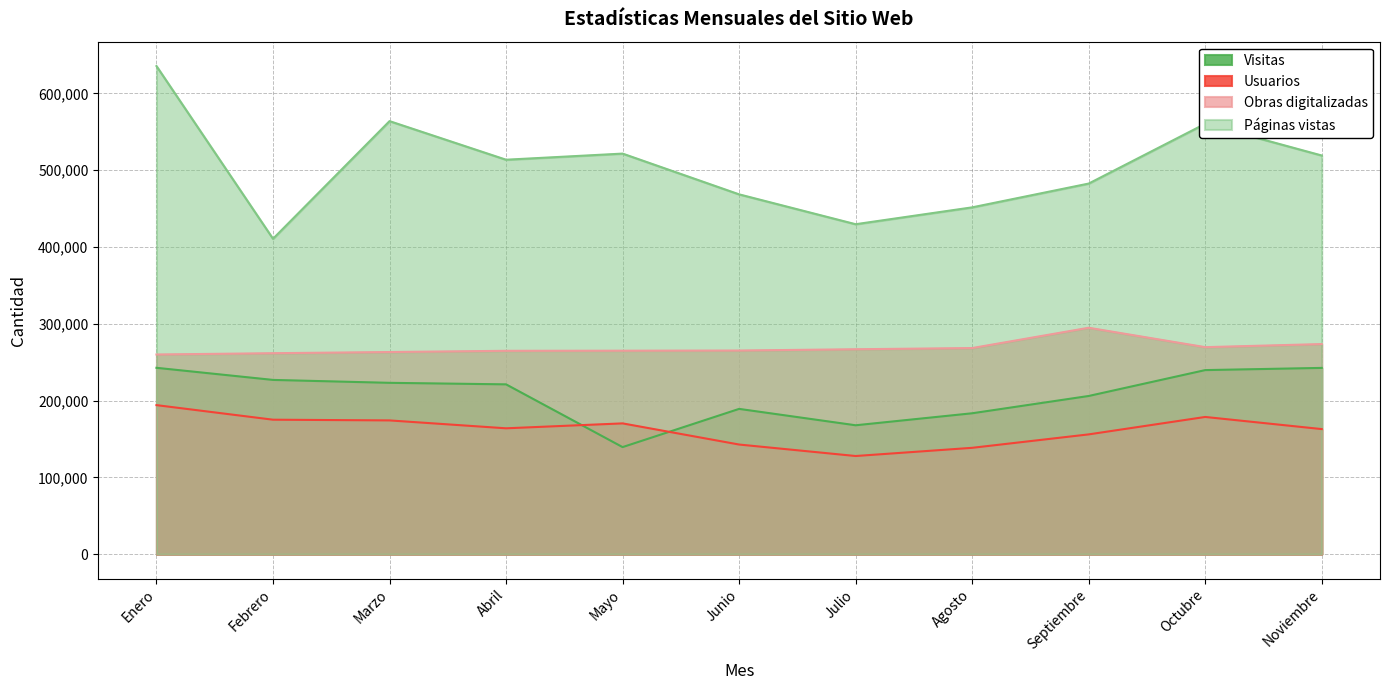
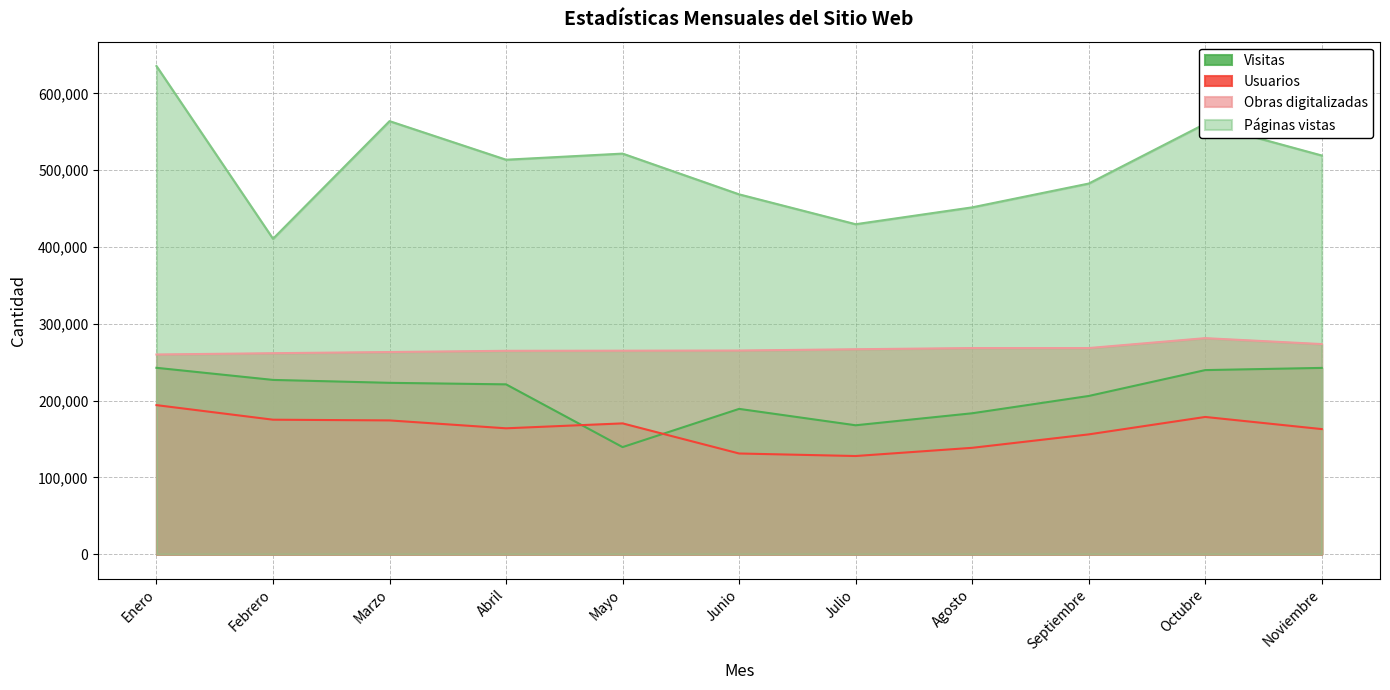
  {
    "Visitas": {
      "Enero": "240,000",
      "Febrero": "230,000",
      "Marzo": "220,000",
      "Abril": "220,000",
      "Mayo": "140,000",
      "Junio": "190,000",
      "Julio": "170,000",
      "Agosto": "180,000",
      "Septiembre": "210,000",
      "Octubre": "240,000",
      "Noviembre": "240,000"
    },
    "Usuarios": {
      "Enero": "190,000",
      "Febrero": "180,000",
      "Marzo": "170,000",
      "Abril": "160,000",
      "Mayo": "170,000",
-     "Junio": "140,000",
+     "Junio": "130,000",
      "Julio": "130,000",
      "Agosto": "140,000",
      "Septiembre": "160,000",
      "Octubre": "180,000",
      "Noviembre": "160,000"
    },
    "Obras digitalizadas": {
      "Enero": "260,000",
      "Febrero": "260,000",
      "Marzo": "260,000",
      "Abril": "260,000",
      "Mayo": "260,000",
      "Junio": "270,000",
      "Julio": "270,000",
      "Agosto": "270,000",
-     "Septiembre": "290,000",
-     "Octubre": "270,000",
+     "Septiembre": "270,000",
+     "Octubre": "280,000",
      "Noviembre": "270,000"
    },
    "Páginas vistas": {
      "Enero": "640,000",
      "Febrero": "410,000",
      "Marzo": "560,000",
      "Abril": "510,000",
      "Mayo": "520,000",
      "Junio": "470,000",
      "Julio": "430,000",
      "Agosto": "450,000",
      "Septiembre": "480,000",
      "Noviembre": "520,000"
    }
  }
